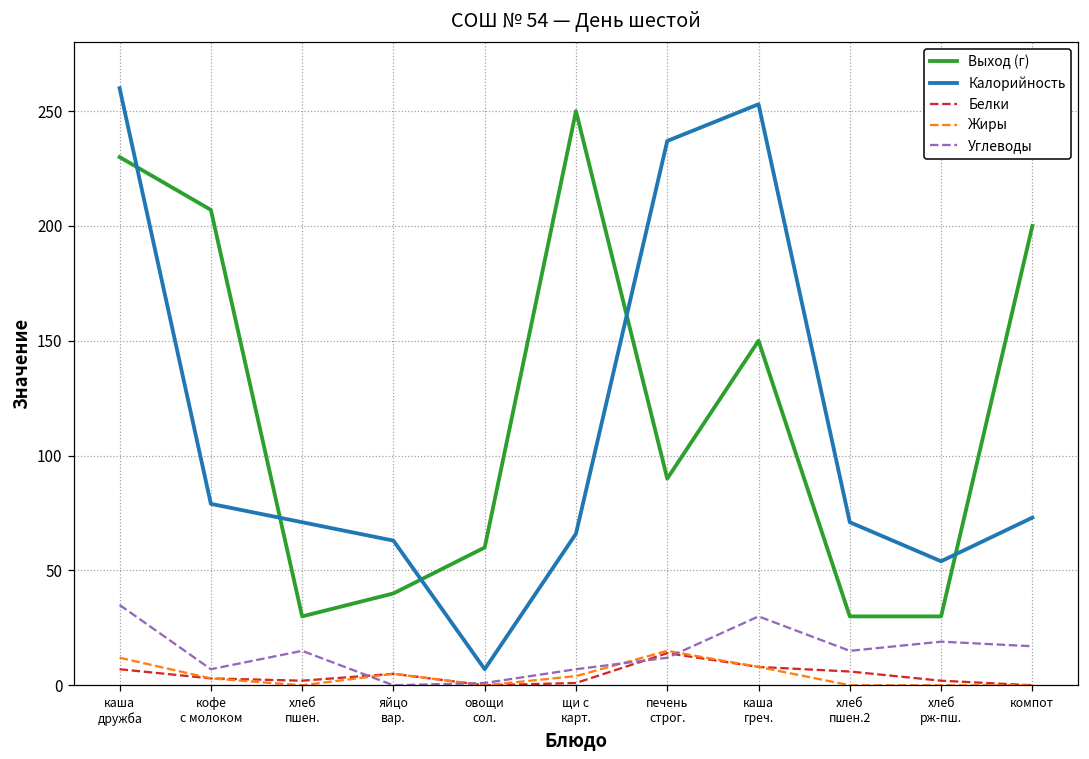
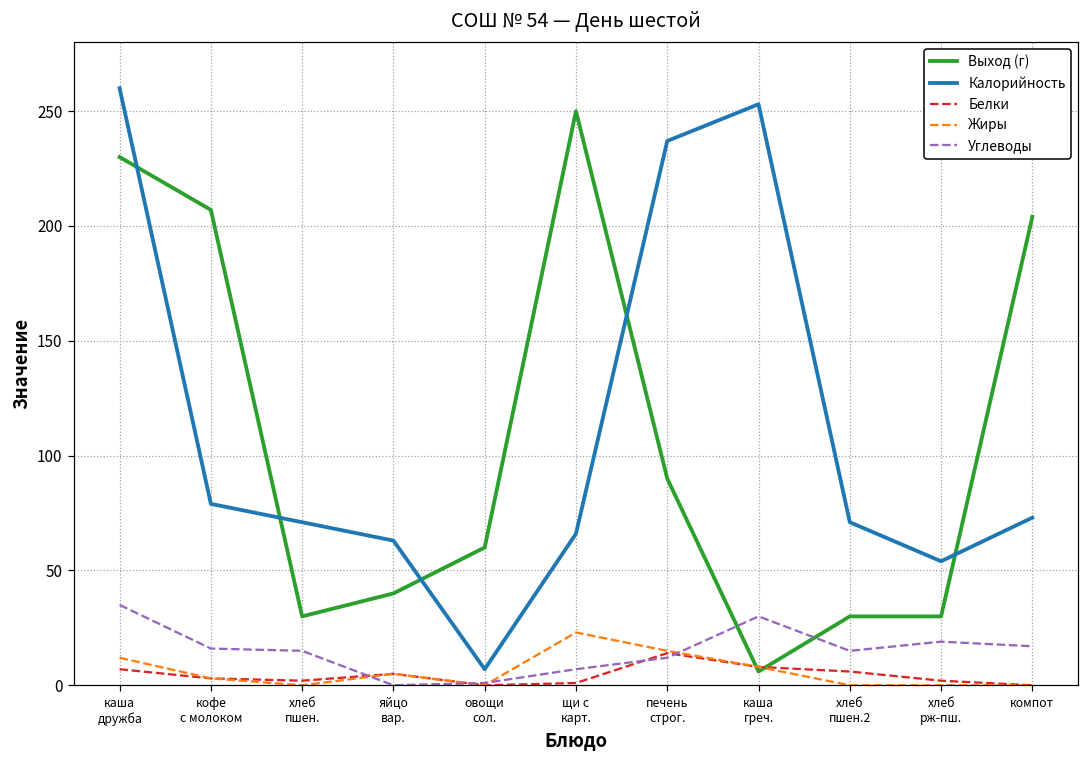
  {
    "Выход (г)": {
      "каша дружба": 230,
      "кофе с молоком": 207,
      "хлеб пшен.": 30,
      "яйцо вар.": 40,
      "овощи сол.": 60,
      "щи с карт.": 250,
      "печень строг.": 90,
-     "каша греч.": 150,
+     "каша греч.": 6,
      "хлеб пшен.2": 30,
      "хлеб рж-пш.": 30,
-     "компот": 200
+     "компот": 204
    },
    "Калорийность": {
      "каша дружба": 260,
      "кофе с молоком": 79,
      "хлеб пшен.": 71,
      "яйцо вар.": 63,
      "овощи сол.": 7,
      "щи с карт.": 66,
      "печень строг.": 237,
      "каша греч.": 253,
      "хлеб пшен.2": 71,
      "хлеб рж-пш.": 54,
      "компот": 73
    },
    "Белки": {
      "каша дружба": 7,
      "хлеб пшен.": 2,
      "щи с карт.": 1,
      "хлеб пшен.2": 6,
      "хлеб рж-пш.": 2
    },
    "Жиры": {
      "каша дружба": 12,
      "хлеб пшен.": 0,
-     "щи с карт.": 4,
+     "щи с карт.": 23,
      "хлеб пшен.2": 0,
      "хлеб рж-пш.": 0
    },
    "Углеводы": {
      "каша дружба": 35,
-     "кофе с молоком": 7,
+     "кофе с молоком": 16,
      "хлеб пшен.": 15,
      "яйцо вар.": 0,
      "щи с карт.": 7,
      "печень строг.": 12,
      "каша греч.": 30,
      "хлеб пшен.2": 15,
      "хлеб рж-пш.": 19,
      "компот": 17
    }
  }
